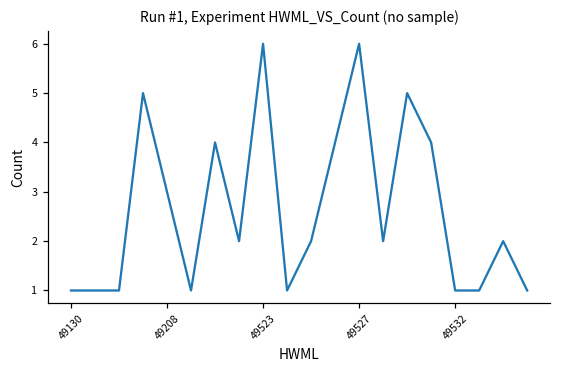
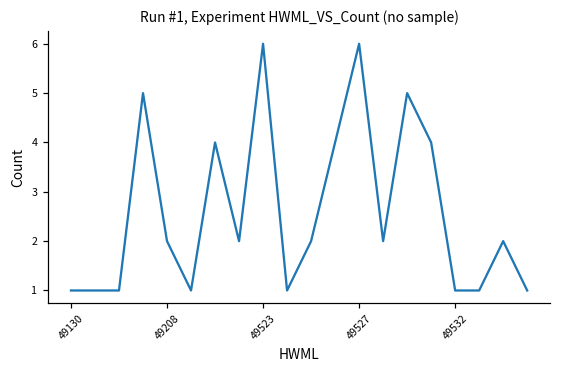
  {
    "49130": 1,
-   "49208": 3,
+   "49208": 2,
    "49523": 6,
    "49527": 6,
    "49532": 1
  }
